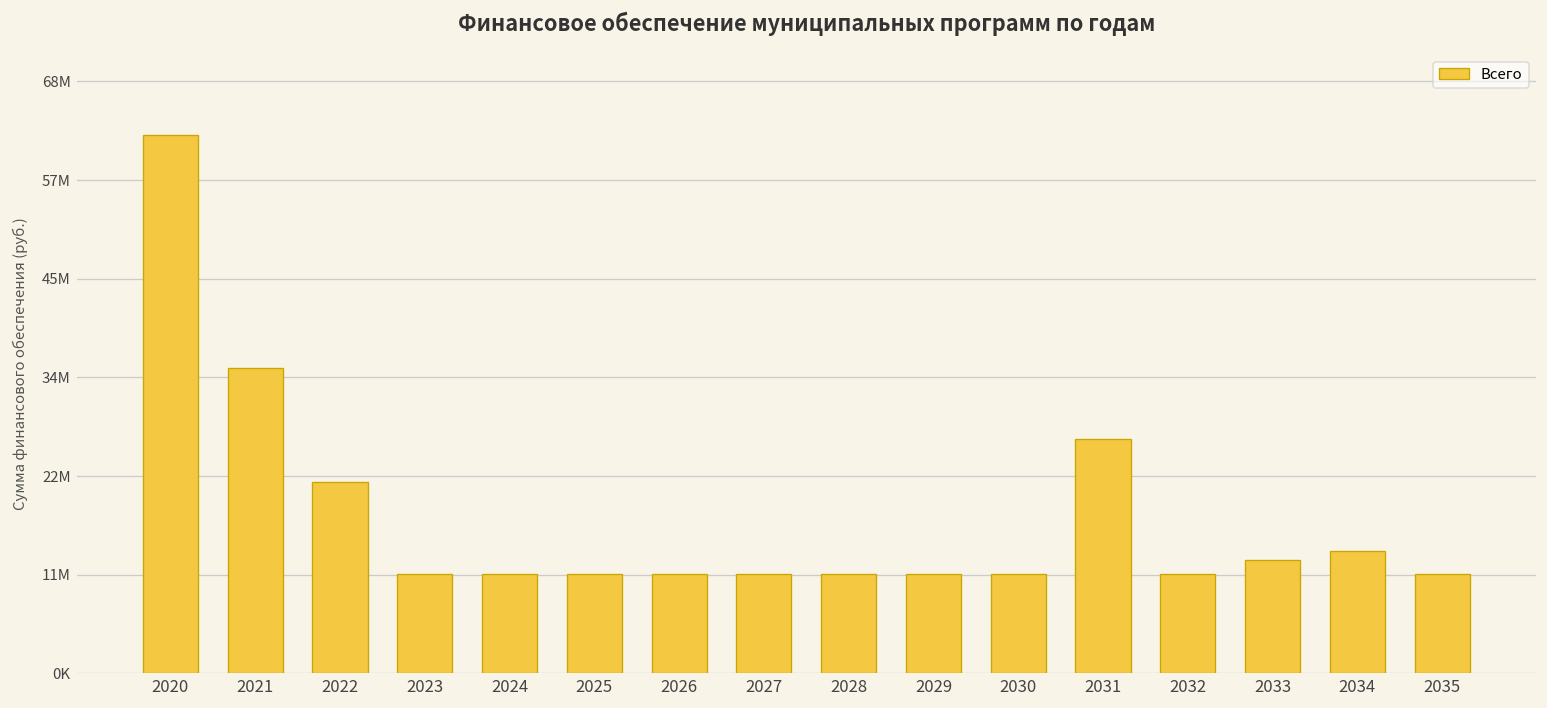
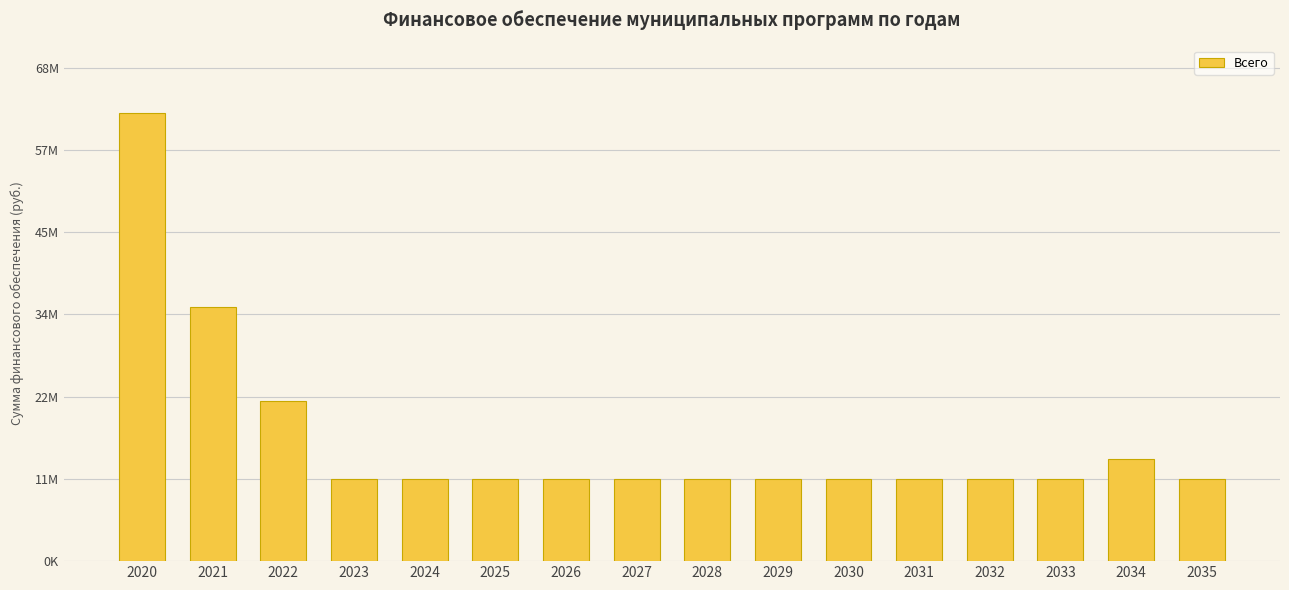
  {
    "2020": 62000000,
    "2021": 35000000,
    "2022": 22000000,
    "2023": 11000000,
    "2024": 11000000,
    "2025": 11000000,
    "2026": 11000000,
    "2027": 11000000,
    "2028": 11000000,
    "2029": 11000000,
    "2030": 11000000,
-   "2031": 27000000,
+   "2031": 11000000,
    "2032": 11000000,
-   "2033": 13000000,
+   "2033": 11000000,
    "2034": 14000000,
    "2035": 11000000
  }
